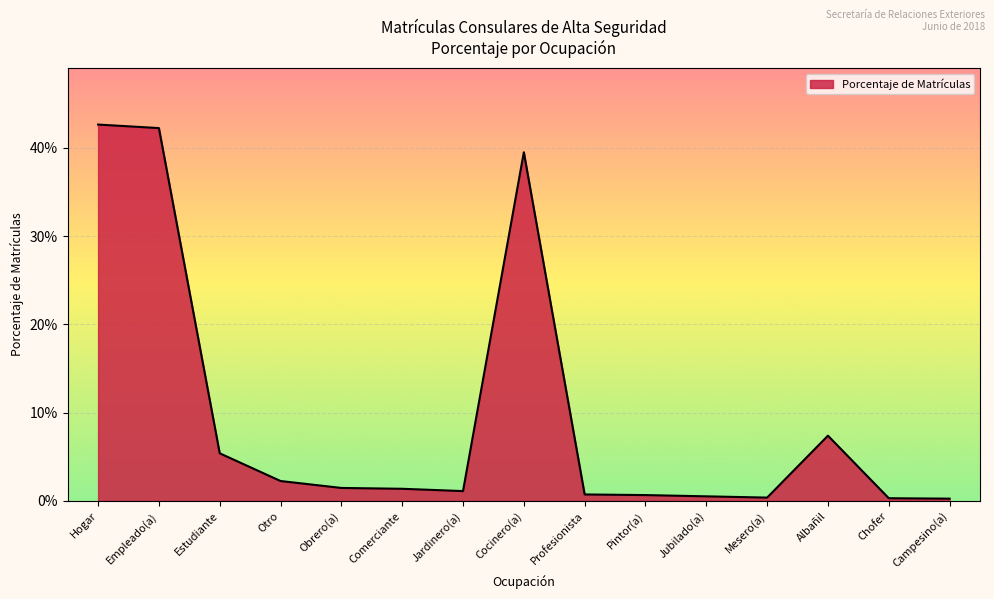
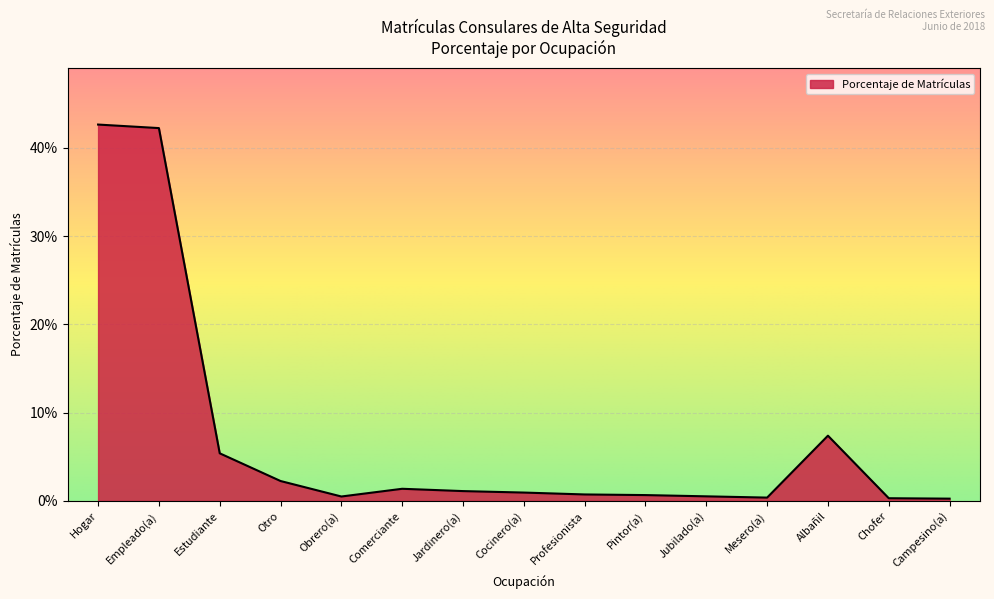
  {
    "Hogar": "43%",
    "Empleado(a)": "42%",
    "Estudiante": "5%",
    "Otro": "2%",
-   "Obrero(a)": "1.5%",
+   "Obrero(a)": "0.5%",
    "Comerciante": "1%",
    "Jardinero(a)": "1%",
-   "Cocinero(a)": "39%",
+   "Cocinero(a)": "1%",
    "Profesionista": "1%",
    "Pintor(a)": "1%",
    "Jubilado(a)": "1%",
    "Mesero(a)": "0%",
    "Albañil": "7%",
    "Chofer": "0%",
    "Campesino(a)": "0%"
  }
